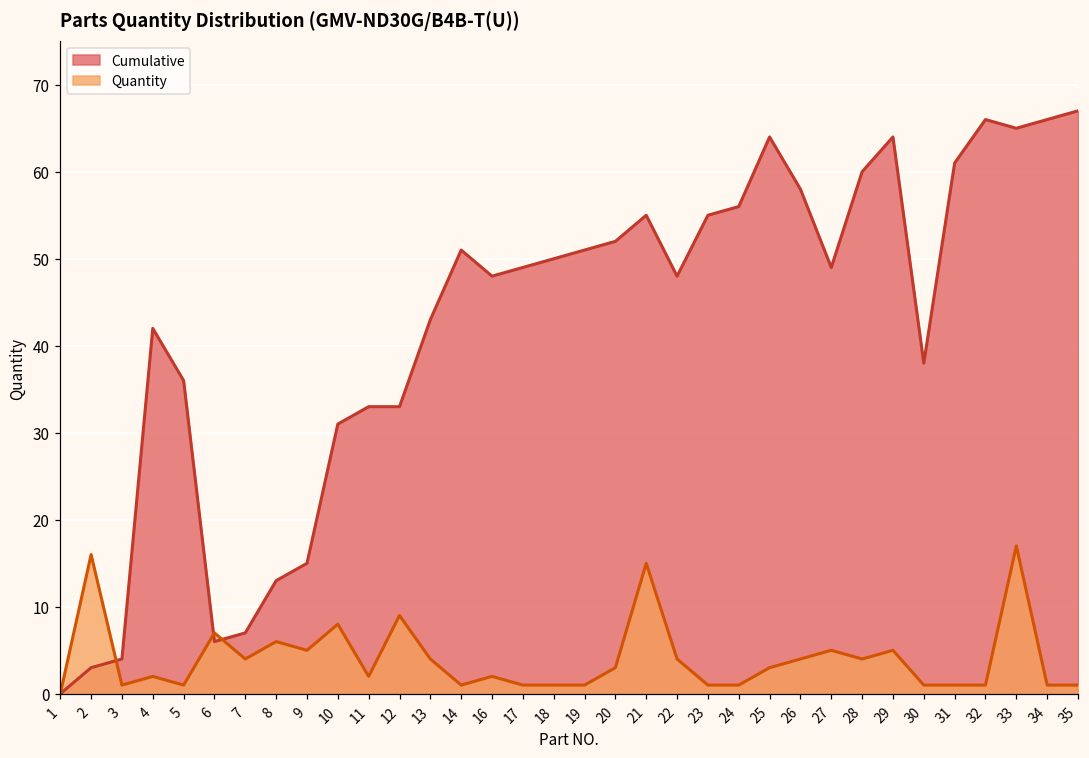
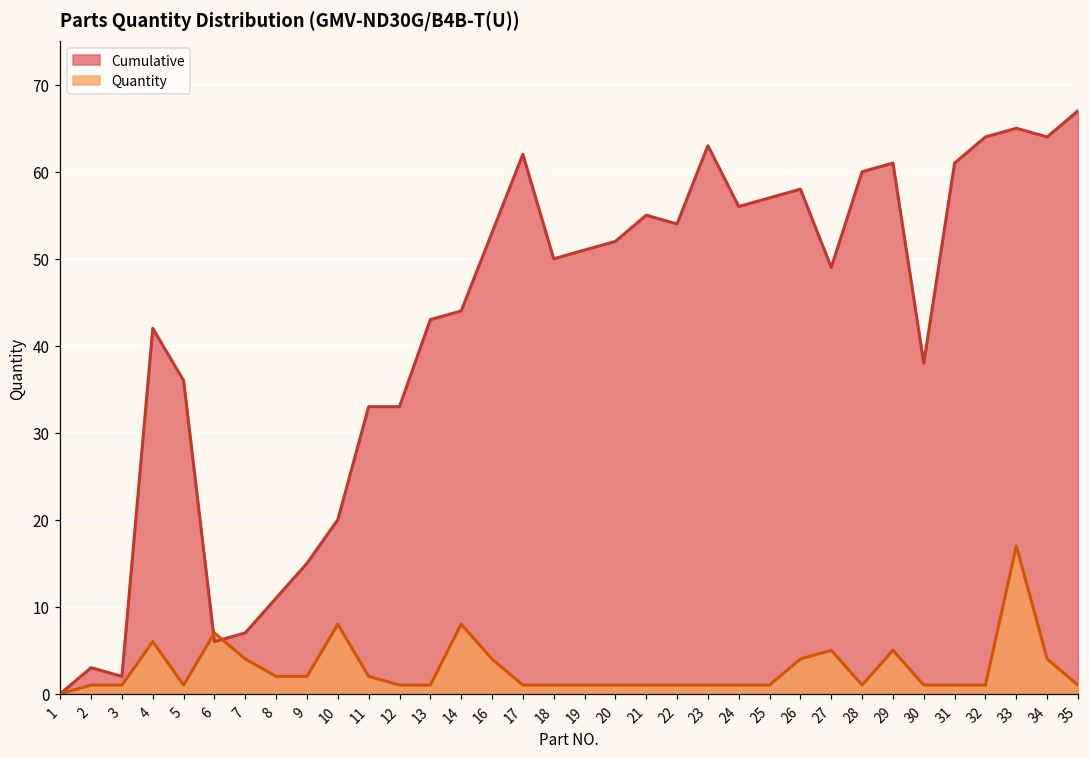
  {
    "Cumulative": {
      "2": 3,
-     "3": 4,
+     "3": 2,
      "4": 42,
      "5": 36,
      "6": 6,
      "7": 7,
-     "8": 13,
+     "8": 11,
      "9": 15,
-     "10": 31,
+     "10": 20,
      "11": 33,
      "12": 33,
      "13": 43,
-     "14": 51,
-     "16": 48,
-     "17": 49,
+     "14": 44,
+     "16": 53,
+     "17": 62,
      "18": 50,
      "19": 51,
      "20": 52,
      "21": 55,
-     "22": 48,
-     "23": 55,
+     "22": 54,
+     "23": 63,
      "24": 56,
-     "25": 64,
+     "25": 57,
      "26": 58,
      "27": 49,
      "28": 60,
-     "29": 64,
+     "29": 61,
      "30": 38,
      "31": 61,
-     "32": 66,
+     "32": 64,
      "33": 65,
-     "34": 66,
+     "34": 64,
      "35": 67
    },
    "Quantity": {
-     "2": 16,
+     "2": 1,
      "3": 1,
-     "4": 2,
+     "4": 6,
      "5": 1,
      "6": 7,
      "7": 4,
-     "8": 6,
-     "9": 5,
+     "8": 2,
+     "9": 2,
      "10": 8,
      "11": 2,
-     "12": 9,
-     "13": 4,
-     "14": 1,
-     "16": 2,
+     "12": 1,
+     "13": 1,
+     "14": 8,
+     "16": 4,
      "17": 1,
      "18": 1,
      "19": 1,
-     "20": 3,
-     "21": 15,
-     "22": 4,
+     "20": 1,
+     "21": 1,
+     "22": 1,
      "23": 1,
      "24": 1,
-     "25": 3,
+     "25": 1,
      "26": 4,
      "27": 5,
-     "28": 4,
+     "28": 1,
      "29": 5,
      "30": 1,
      "31": 1,
      "32": 1,
      "33": 17,
-     "34": 1,
+     "34": 4,
      "35": 1
    }
  }
